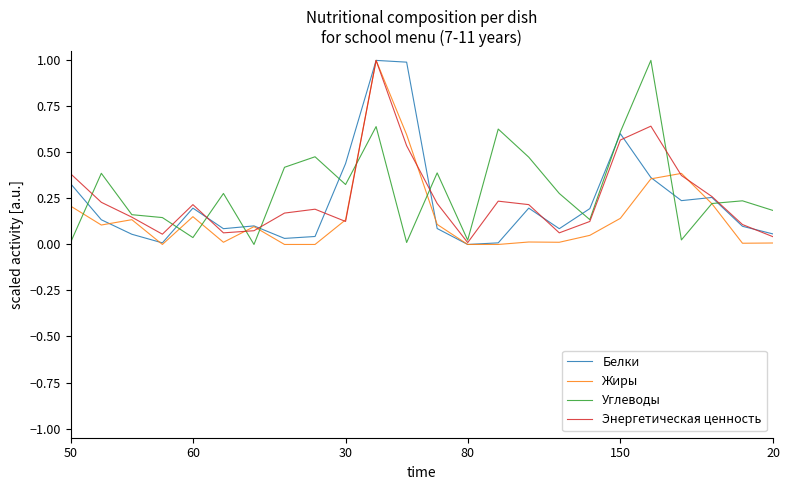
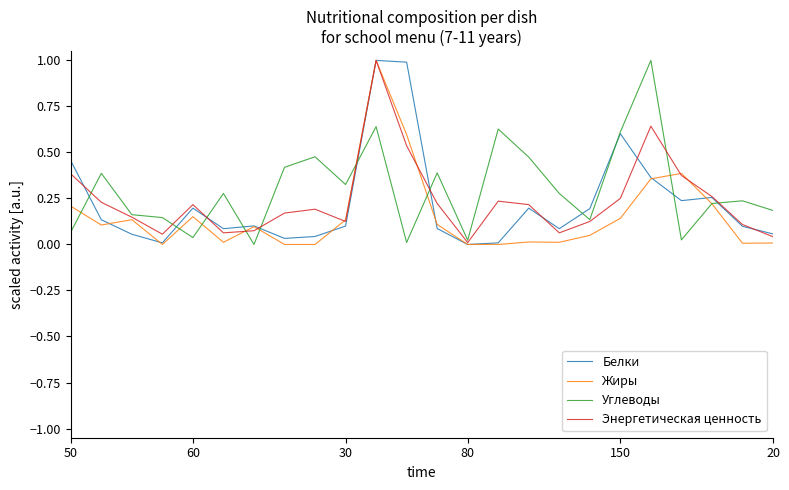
  {
    "Белки": {
-     "50": 0.33,
+     "50": 0.45,
      "60": 0.20,
-     "30": 0.44
+     "30": 0.10
    },
    "Жиры": {
      "50": 0.21,
      "60": 0.15,
      "150": 0.14
    },
    "Углеводы": {
-     "50": 0.01,
+     "50": 0.07,
      "60": 0.04,
      "30": 0.33
    },
    "Энергетическая ценность": {
      "50": 0.38,
      "60": 0.22,
-     "150": 0.57
+     "150": 0.25
    }
  }
